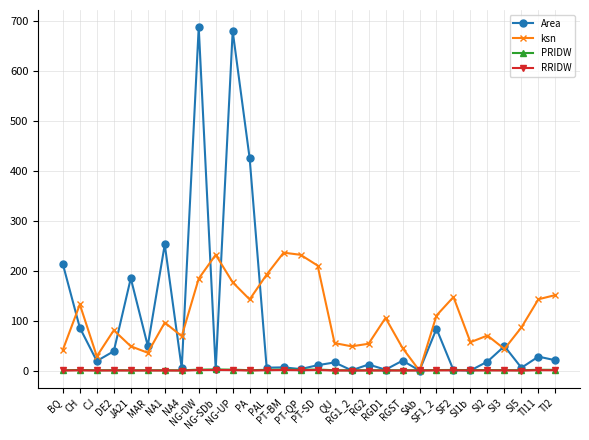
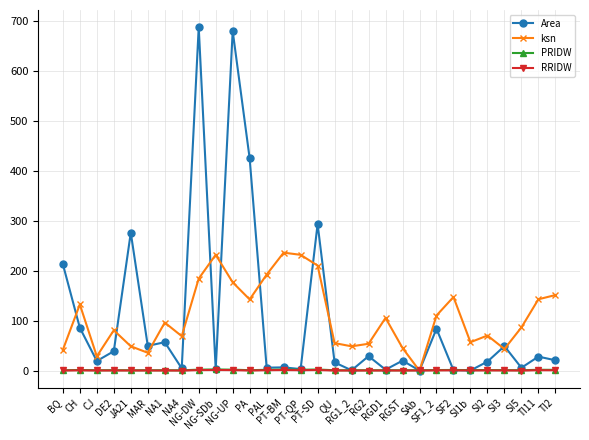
  {
    "Area": {
      "BQ": 210,
      "CH": 90,
      "CJ": 20,
      "DE2": 40,
-     "JA21": 180,
+     "JA21": 280,
      "MAR": 50,
-     "NA1": 250,
+     "NA1": 60,
      "NG-DW": 690,
      "NG-UP": 680,
      "PA": 420,
-     "PT-SD": 10,
+     "PT-SD": 290,
      "QU": 20,
-     "RG2": 10,
+     "RG2": 30,
      "RGST": 20,
      "SF1_2": 80,
      "SI2": 20,
      "SI3": 50,
      "TI11": 30,
      "TI2": 20
    },
    "ksn": {
      "BQ": 40,
      "CH": 130,
      "CJ": 30,
      "DE2": 80,
      "JA21": 50,
      "MAR": 40,
      "NA1": 100,
      "NA4": 70,
      "NG-DW": 180,
      "NG-SDb": 230,
      "NG-UP": 180,
      "PA": 140,
      "PAL": 190,
      "PT-BM": 240,
      "PT-QP": 230,
      "PT-SD": 210,
      "QU": 60,
      "RG1_2": 50,
      "RG2": 50,
      "RGD1": 110,
      "RGST": 50,
      "SF1_2": 110,
      "SF2": 150,
      "SI1b": 60,
      "SI2": 70,
      "SI3": 40,
      "SI5": 90,
      "TI11": 140,
      "TI2": 150
    },
    "RRIDW": {
      "BQ": 0,
      "CH": 0,
      "CJ": 0,
      "DE2": 0,
      "JA21": 0,
      "MAR": 0,
      "NA1": 0,
      "NG-DW": 0,
      "NG-UP": 0,
      "PA": 0,
      "PT-BM": 0,
      "PT-SD": 0,
      "QU": 0,
      "RG2": 0,
      "RGST": 0,
      "SF1_2": 0,
      "SI2": 0,
      "SI3": 0,
      "SI5": 0,
      "TI11": 0,
      "TI2": 0
    }
  }
